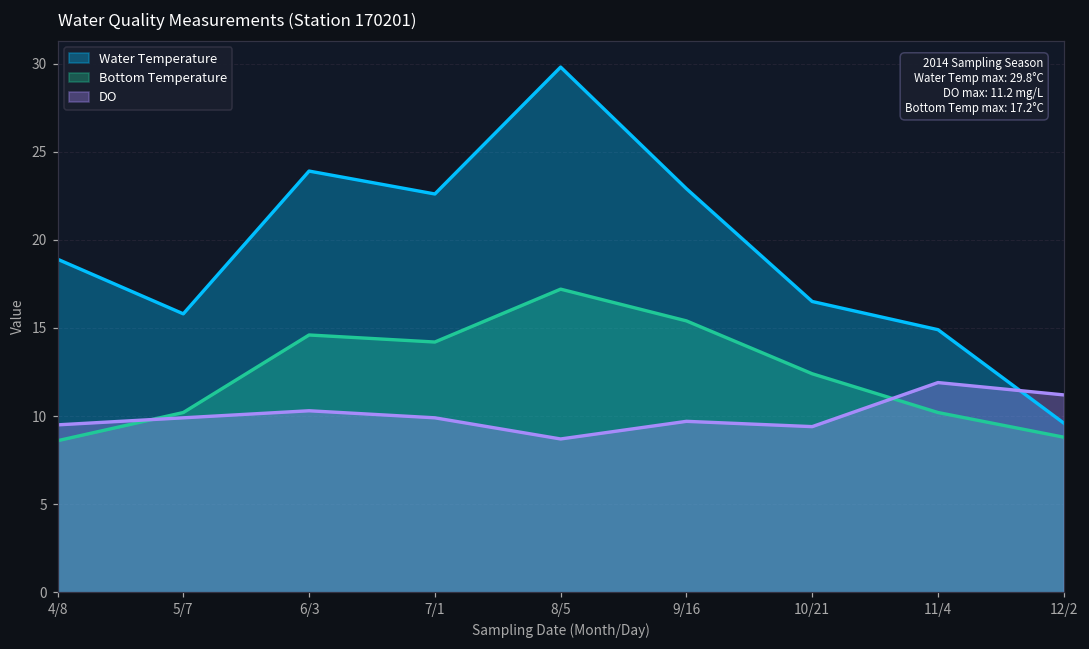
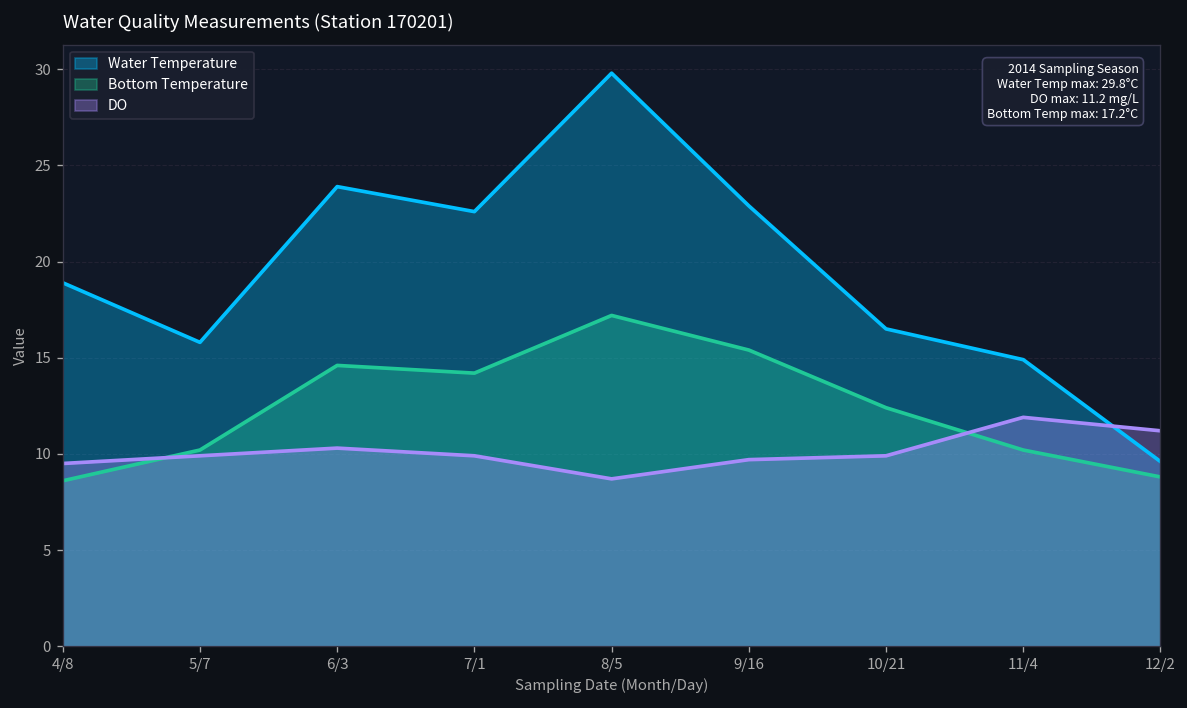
  {
    "DO": {
      "4/8": 9.5,
      "5/7": 9.9,
      "6/3": 10.3,
      "7/1": 9.9,
      "8/5": 8.7,
      "9/16": 9.7,
-     "10/21": 9.4,
+     "10/21": 9.9,
      "11/4": 11.9,
      "12/2": 11.2
    }
  }
